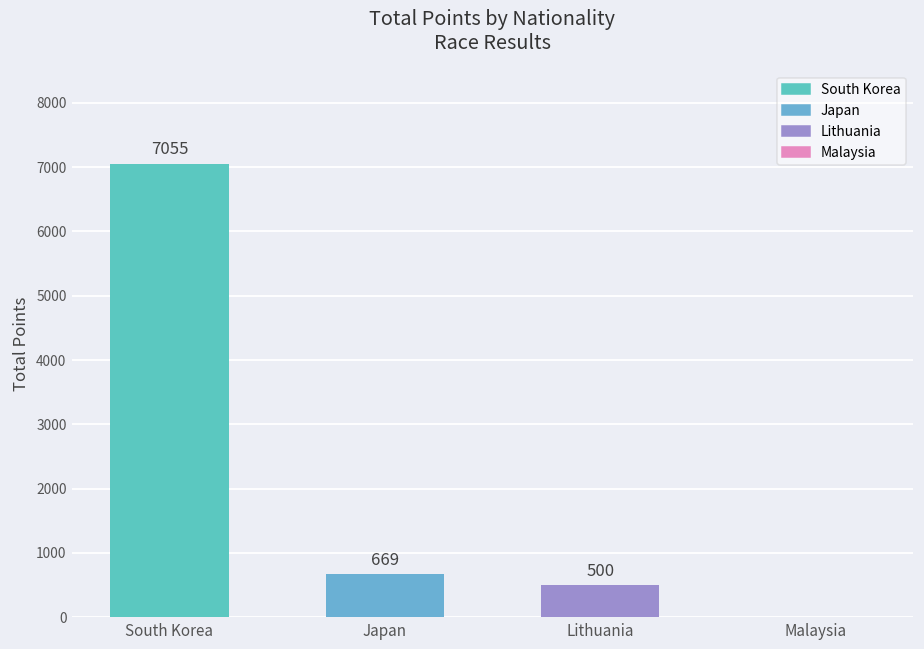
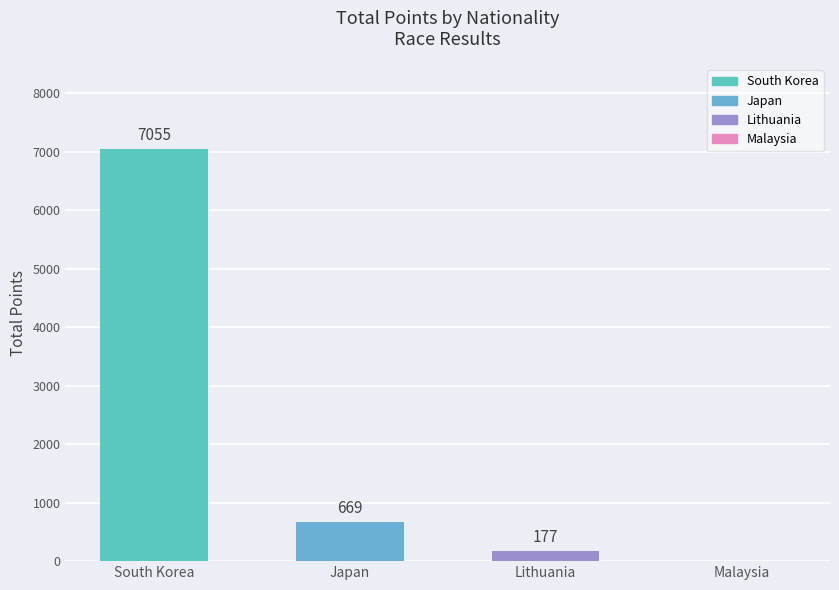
  {
    "South Korea": 7055,
    "Japan": 669,
-   "Lithuania": 500
+   "Lithuania": 177
  }
